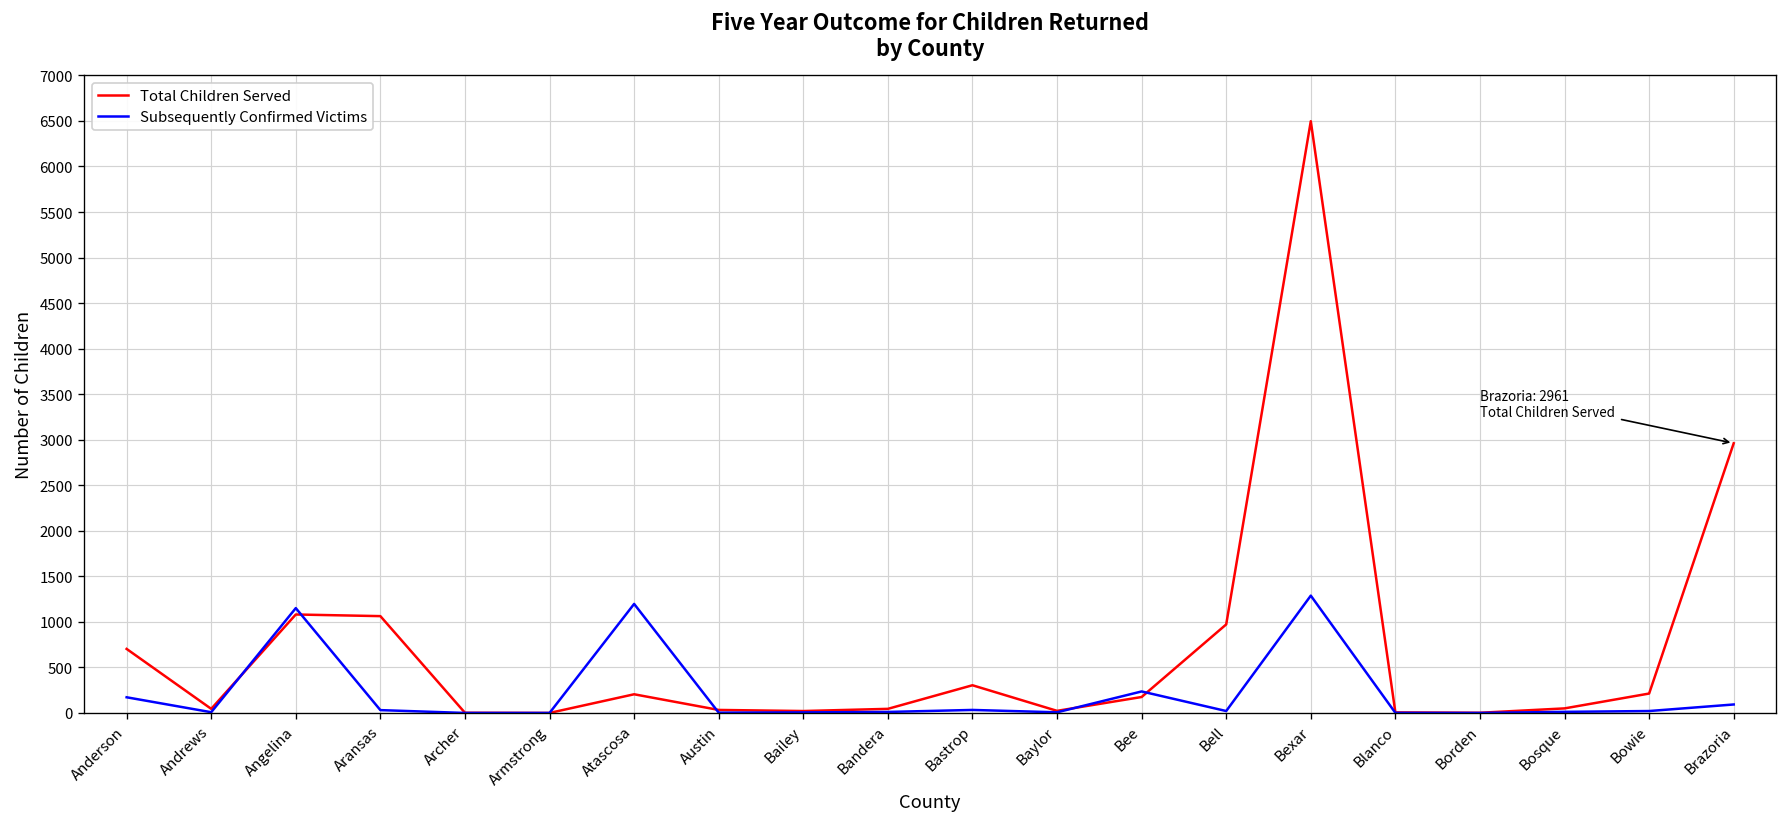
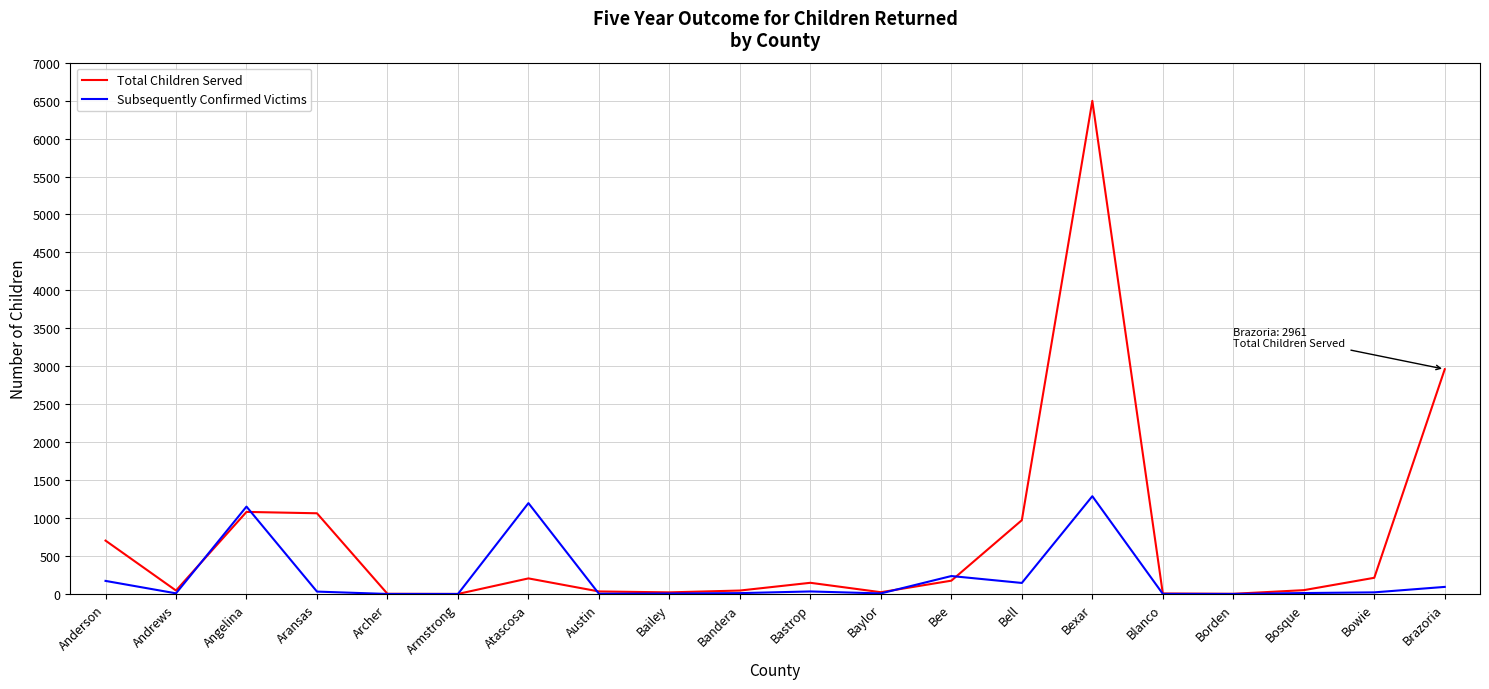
  {
    "Total Children Served": {
      "Anderson": 700,
      "Andrews": 0,
      "Angelina": 1100,
      "Aransas": 1100,
      "Atascosa": 200,
      "Bandera": 0,
-     "Bastrop": 300,
+     "Bastrop": 100,
      "Bee": 200,
      "Bell": 1000,
      "Bexar": 6500,
      "Bosque": 100,
      "Bowie": 200
    },
    "Subsequently Confirmed Victims": {
      "Anderson": 200,
      "Andrews": 0,
      "Angelina": 1200,
      "Aransas": 0,
      "Atascosa": 1200,
      "Bandera": 0,
      "Bastrop": 0,
      "Bee": 200,
-     "Bell": 0,
+     "Bell": 100,
      "Bexar": 1300,
      "Bosque": 0,
      "Bowie": 0,
      "Brazoria": 100
    }
  }
